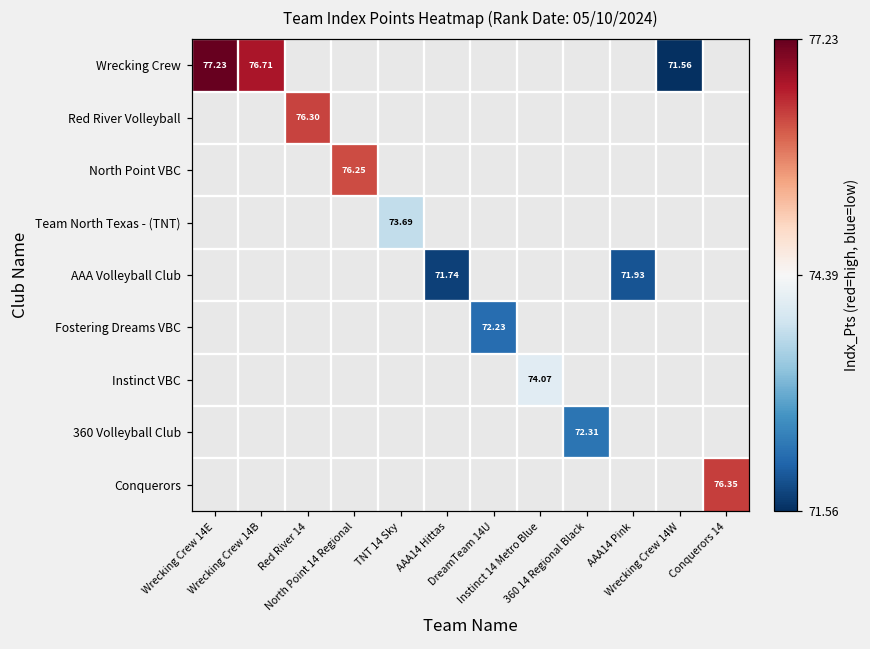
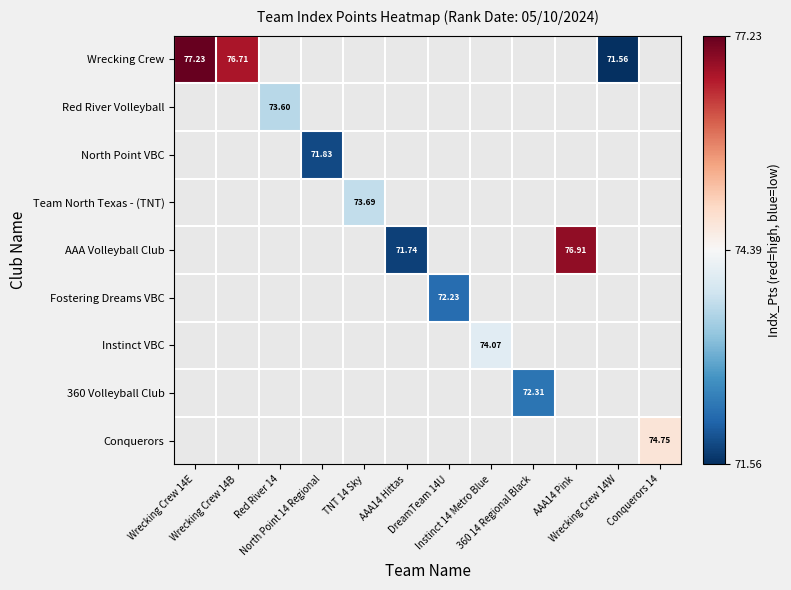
  {
    "Wrecking Crew": {
      "Wrecking Crew 14E": 77.23,
      "Wrecking Crew 14B": 76.71,
      "Wrecking Crew 14W": 71.56
    },
    "Red River Volleyball": {
-     "Red River 14": 76.30
+     "Red River 14": 73.60
    },
    "North Point VBC": {
-     "North Point 14 Regional": 76.25
+     "North Point 14 Regional": 71.83
    },
    "Team North Texas - (TNT)": {
      "TNT 14 Sky": 73.69
    },
    "AAA Volleyball Club": {
      "AAA14 Hittas": 71.74,
-     "AAA14 Pink": 71.93
+     "AAA14 Pink": 76.91
    },
    "Fostering Dreams VBC": {
      "DreamTeam 14U": 72.23
    },
    "Instinct VBC": {
      "Instinct 14 Metro Blue": 74.07
    },
    "360 Volleyball Club": {
      "360 14 Regional Black": 72.31
    },
    "Conquerors": {
-     "Conquerors 14": 76.35
+     "Conquerors 14": 74.75
    }
  }
